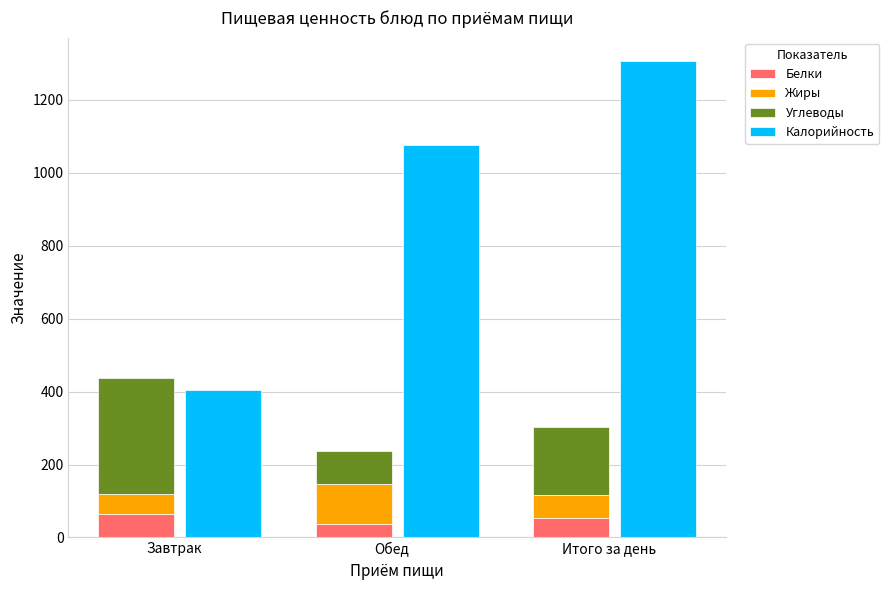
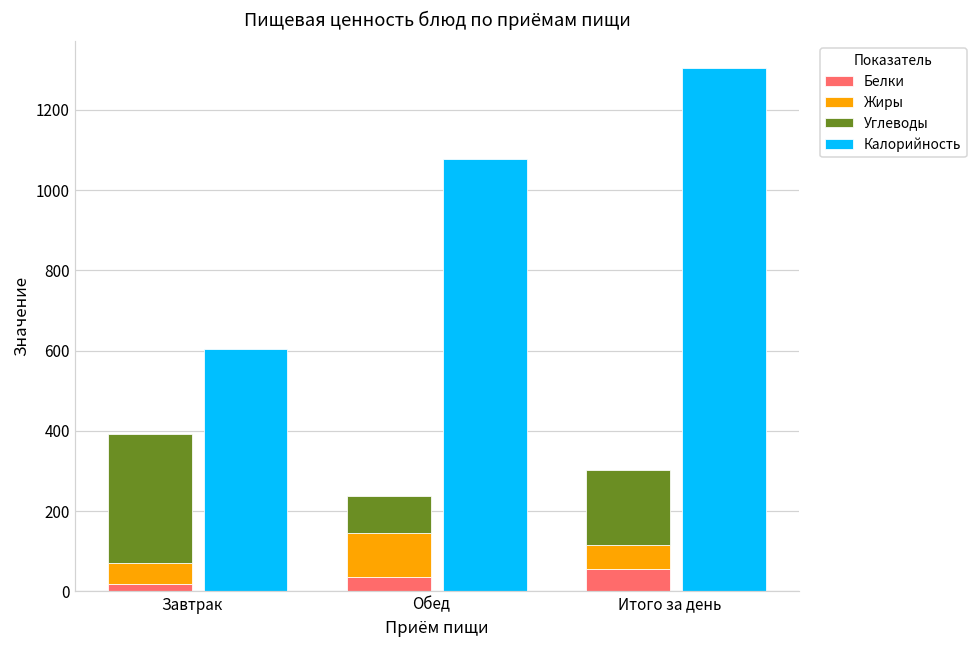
  {
    "Белки": {
-     "Завтрак": 70,
+     "Завтрак": 20,
      "Обед": 40,
      "Итого за день": 50
    },
    "Жиры": {
      "Завтрак": 50,
      "Обед": 110,
      "Итого за день": 60
    },
    "Углеводы": {
      "Завтрак": 320,
      "Обед": 90,
      "Итого за день": 190
    },
    "Калорийность": {
-     "Завтрак": 410,
+     "Завтрак": 600,
      "Обед": 1080,
      "Итого за день": 1310
    }
  }
